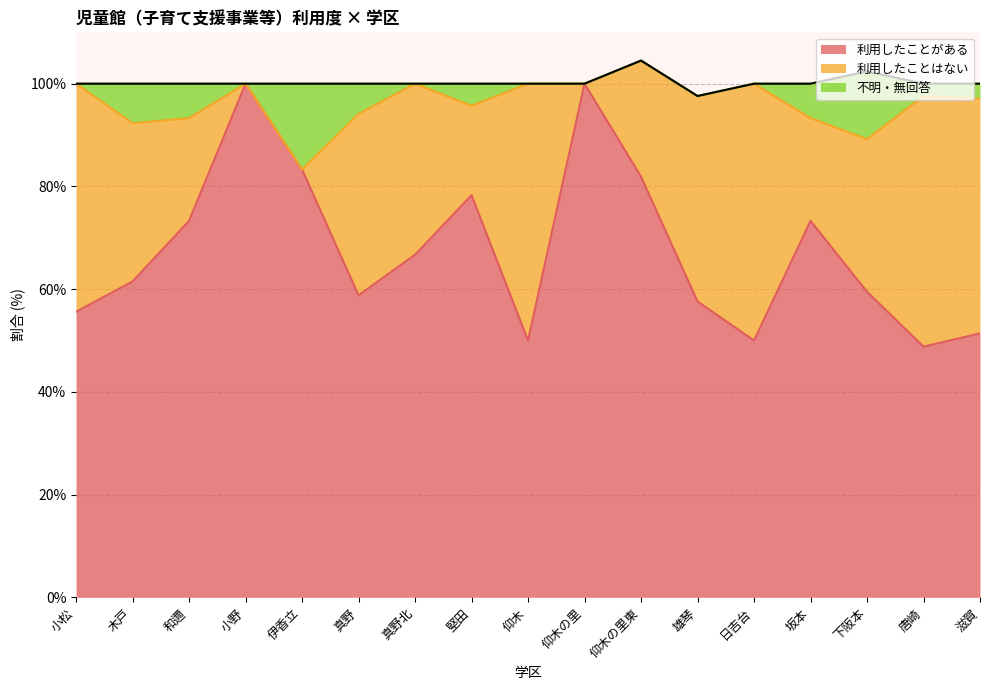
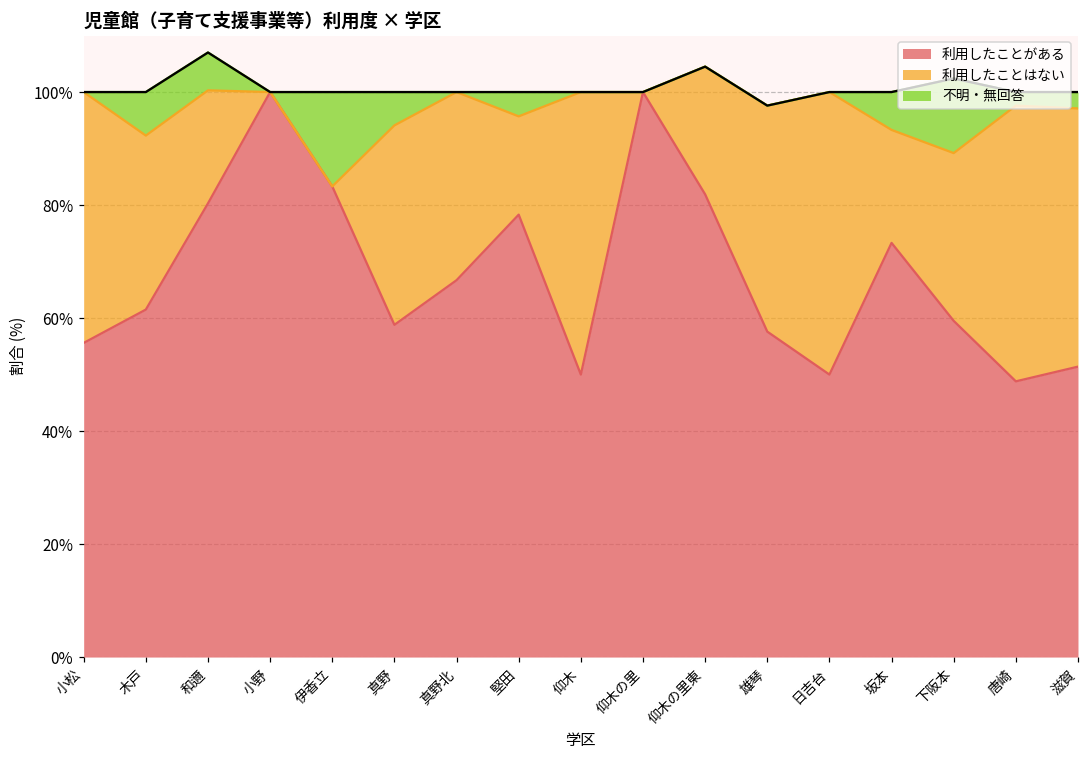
  {
    "利用したことがある": {
      "小松": "56%",
      "木戸": "62%",
-     "和邇": "73%",
+     "和邇": "80%",
      "真野": "59%",
      "真野北": "67%",
      "堅田": "78%",
      "仰木": "50%",
      "仰木の里東": "82%",
      "雄琴": "58%",
      "日吉台": "50%",
      "坂本": "73%",
      "下阪本": "60%",
      "唐崎": "49%",
      "滋賀": "51%"
    },
    "利用したことはない": {
      "木戸": "31%",
      "和邇": "20%",
      "真野": "35%",
      "堅田": "17%",
      "坂本": "20%",
      "下阪本": "30%",
      "滋賀": "46%"
    },
    "不明・無回答": {
      "木戸": "8%",
      "和邇": "7%",
      "伊香立": "17%",
      "真野": "6%",
      "堅田": "4%",
      "坂本": "7%",
      "滋賀": "3%"
    }
  }
